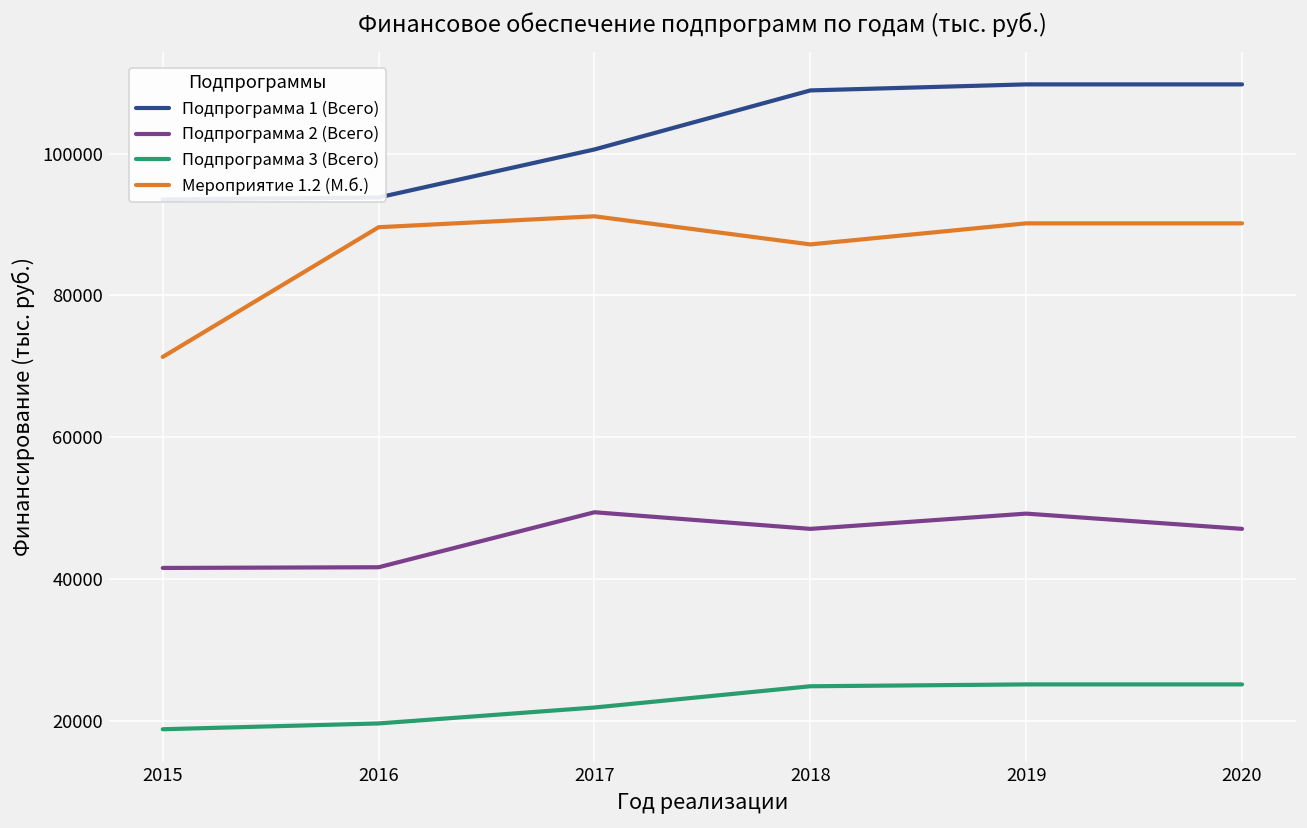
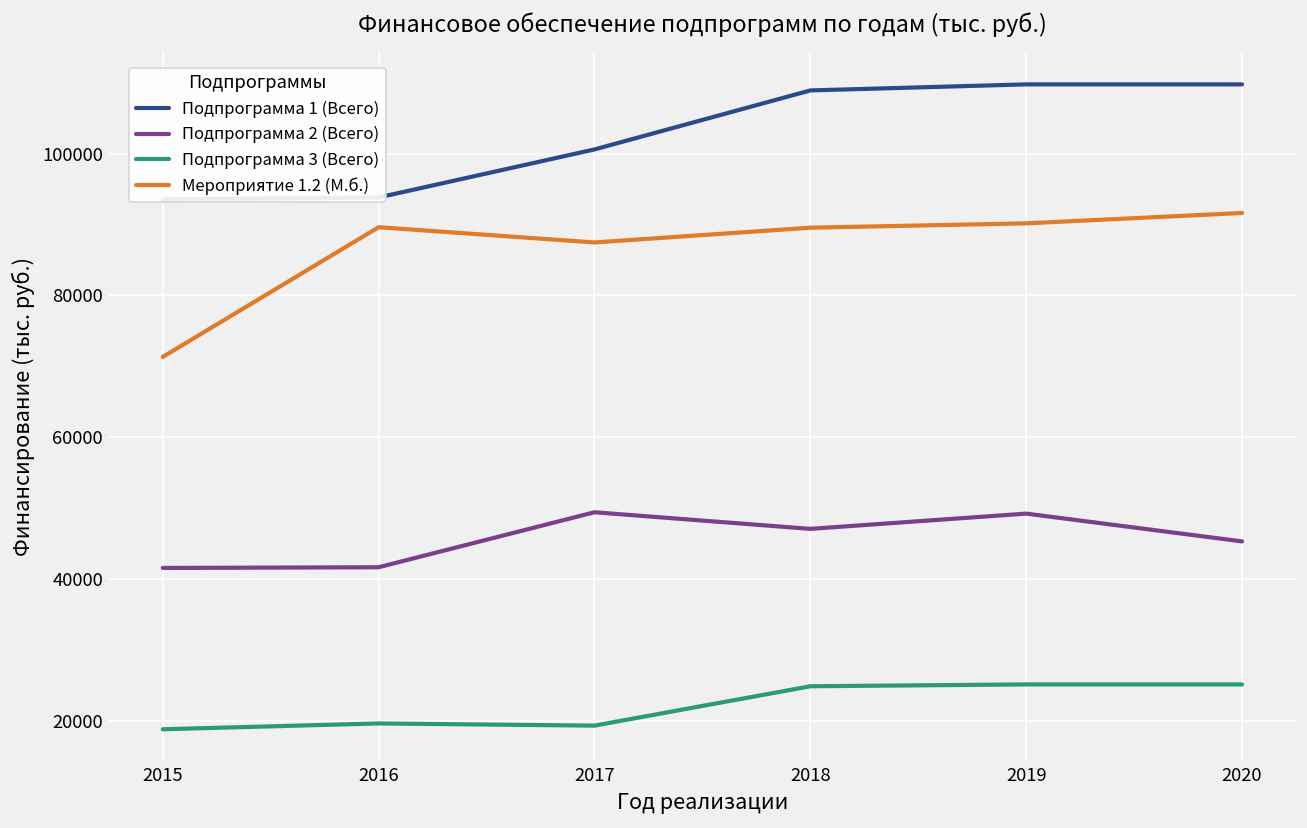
  {
    "Подпрограмма 1 (Всего)": {
      "2017": 101000,
      "2018": 109000,
      "2019": 110000,
      "2020": 110000
    },
    "Подпрограмма 2 (Всего)": {
      "2015": 42000,
      "2016": 42000,
      "2017": 49000,
      "2018": 47000,
      "2019": 49000,
-     "2020": 47000
+     "2020": 45000
    },
    "Подпрограмма 3 (Всего)": {
      "2015": 19000,
      "2016": 20000,
-     "2017": 22000,
+     "2017": 19000,
      "2018": 25000,
      "2019": 25000,
      "2020": 25000
    },
    "Мероприятие 1.2 (М.б.)": {
      "2015": 71000,
      "2016": 90000,
-     "2017": 91000,
-     "2018": 87000,
+     "2017": 87000,
+     "2018": 90000,
      "2019": 90000,
-     "2020": 90000
+     "2020": 92000
    }
  }
